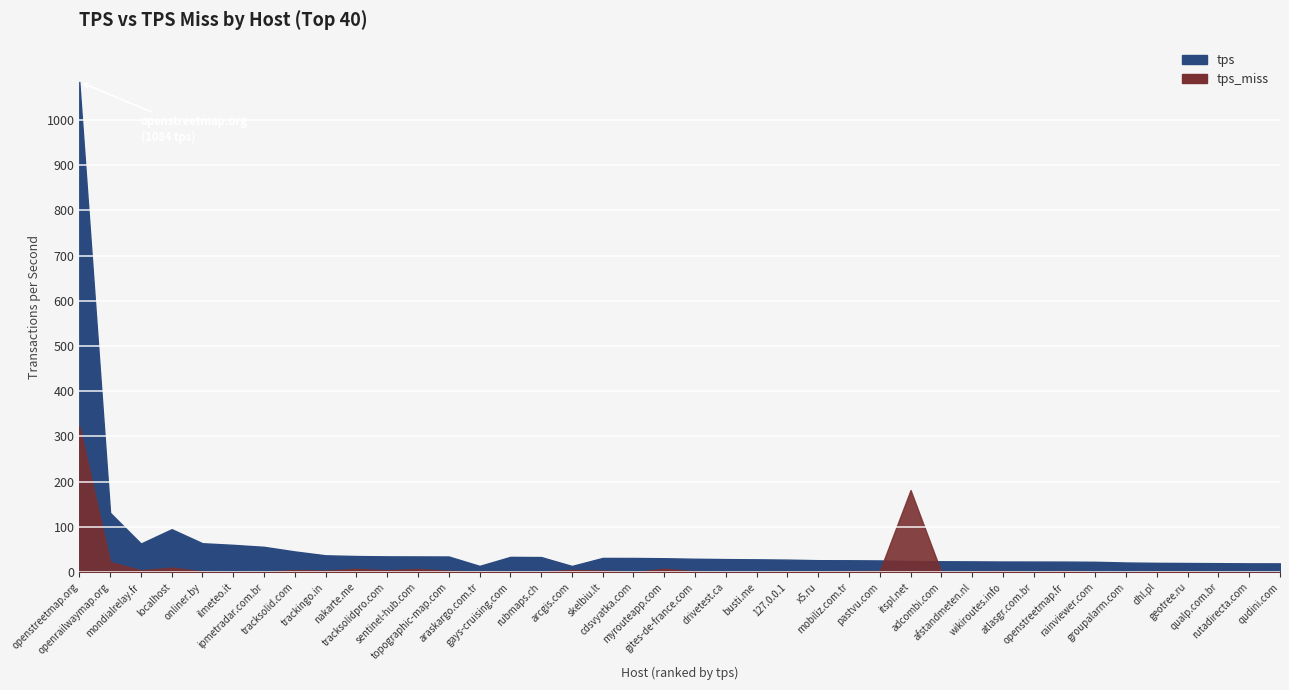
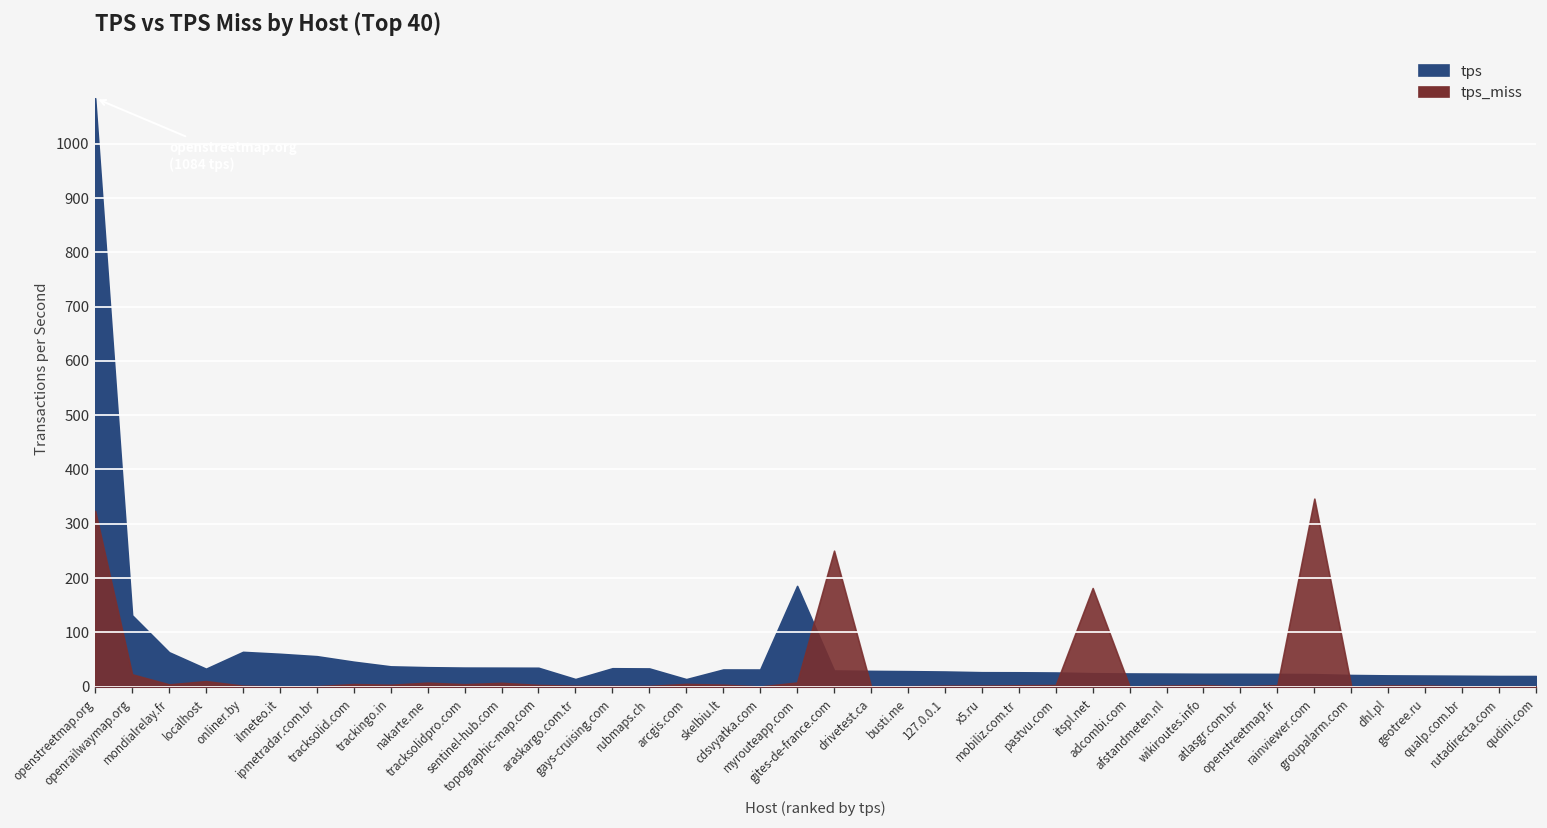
  {
    "tps": {
      "openstreetmap.org": 1080,
      "openrailwaymap.org": 130,
      "mondialrelay.fr": 60,
-     "localhost": 90,
+     "localhost": 30,
      "onliner.by": 60,
      "ilmeteo.it": 60,
      "ipmetradar.com.br": 60,
      "tracksolid.com": 50,
      "trackingo.in": 40,
      "nakarte.me": 40,
      "tracksolidpro.com": 30,
      "sentinel-hub.com": 30,
      "topographic-map.com": 30,
      "araskargo.com.tr": 10,
      "gays-cruising.com": 30,
      "rubmaps.ch": 30,
      "arcgis.com": 10,
      "skelbiu.lt": 30,
      "cdsvyatka.com": 30,
-     "myrouteapp.com": 30,
+     "myrouteapp.com": 190,
      "gites-de-france.com": 30,
      "drivetest.ca": 30,
      "busti.me": 30,
      "127.0.0.1": 30,
      "x5.ru": 30,
      "mobiliz.com.tr": 30,
      "pastvu.com": 30,
      "itspl.net": 20,
      "adcombi.com": 20,
      "afstandmeten.nl": 20,
      "wikiroutes.info": 20,
      "atlasgr.com.br": 20,
      "openstreetmap.fr": 20,
      "rainviewer.com": 20,
      "groupalarm.com": 20,
      "dhl.pl": 20,
      "geotree.ru": 20,
      "qualp.com.br": 20,
      "rutadirecta.com": 20,
      "qudini.com": 20
    },
    "tps_miss": {
      "openstreetmap.org": 320,
      "openrailwaymap.org": 20,
      "localhost": 10,
      "nakarte.me": 10,
      "sentinel-hub.com": 10,
      "myrouteapp.com": 10,
-     "gites-de-france.com": 0,
+     "gites-de-france.com": 250,
      "itspl.net": 180,
-     "rainviewer.com": 0
+     "rainviewer.com": 350
    }
  }
